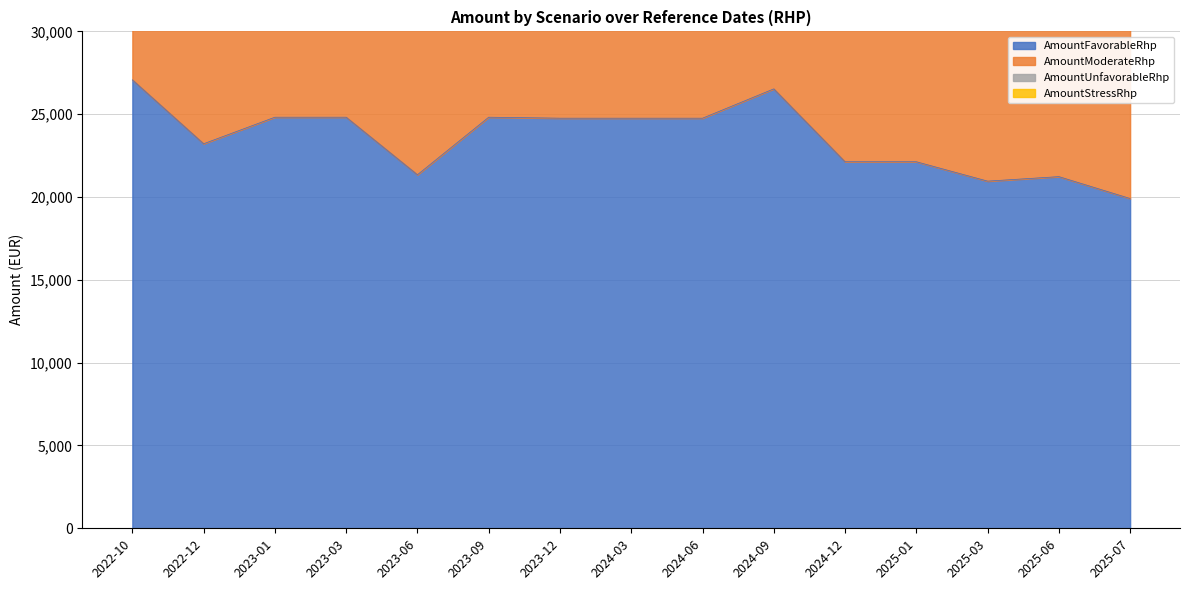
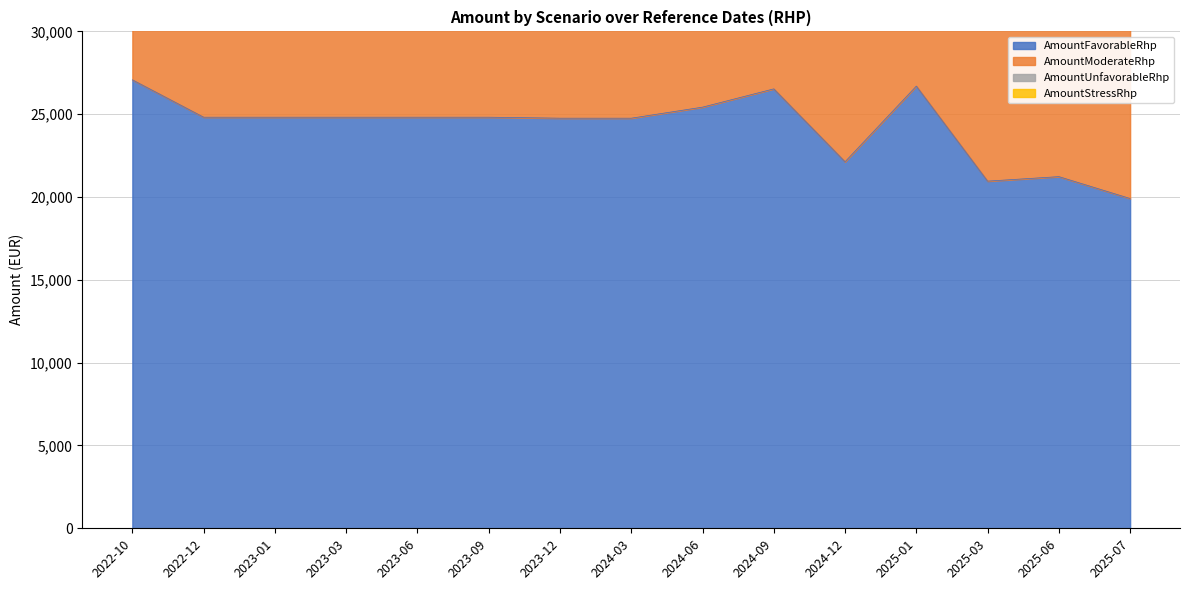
  {
    "AmountFavorableRhp": {
      "2022-10": "27,100",
-     "2022-12": "23,200",
+     "2022-12": "24,800",
      "2023-01": "24,800",
      "2023-03": "24,800",
-     "2023-06": "21,300",
+     "2023-06": "24,800",
      "2023-09": "24,800",
      "2023-12": "24,800",
      "2024-03": "24,800",
-     "2024-06": "24,800",
+     "2024-06": "25,400",
      "2024-09": "26,500",
      "2024-12": "22,100",
-     "2025-01": "22,100",
+     "2025-01": "26,700",
      "2025-03": "21,000",
      "2025-06": "21,200",
      "2025-07": "19,900"
    }
  }
